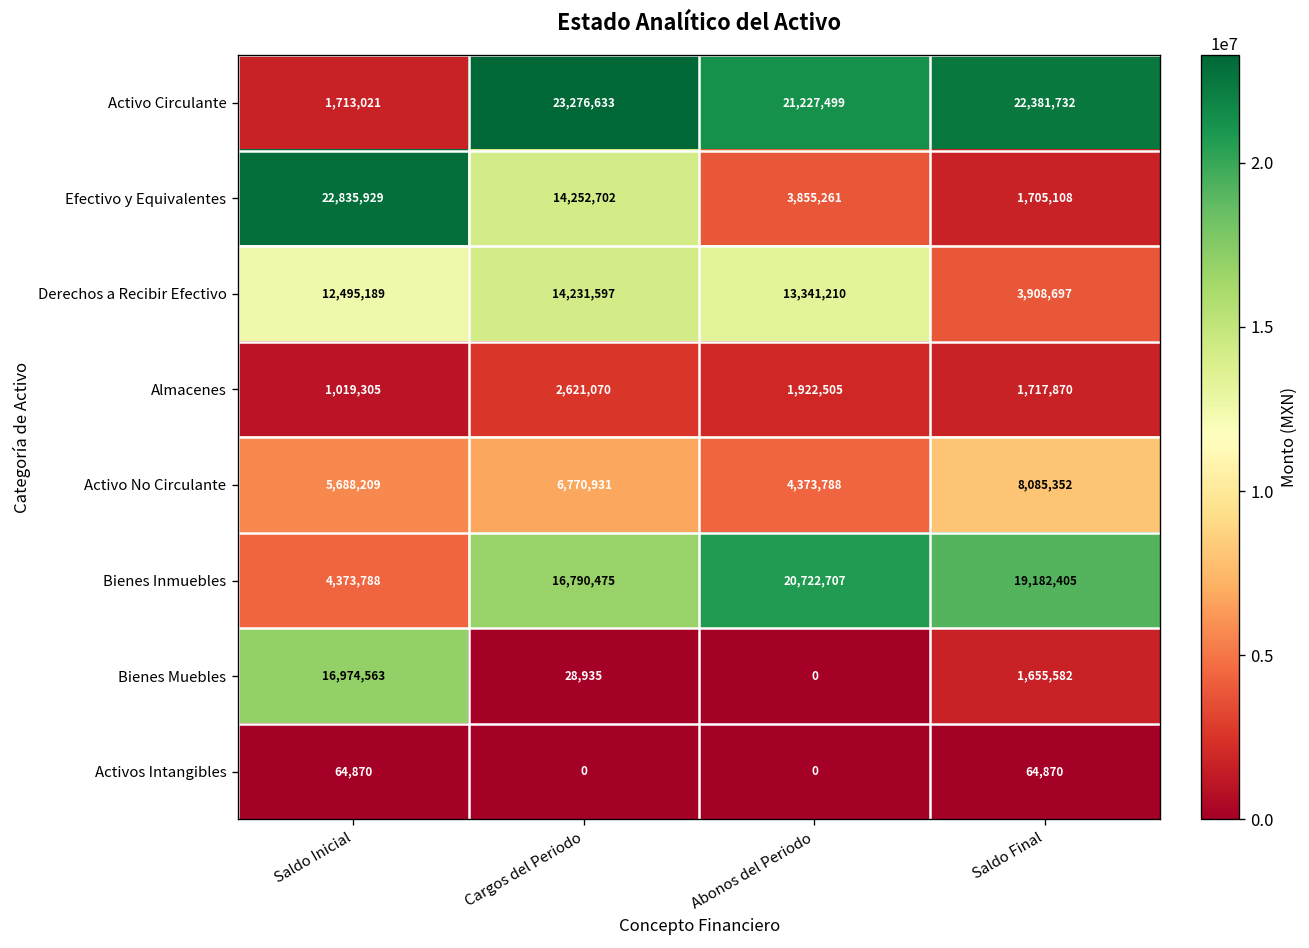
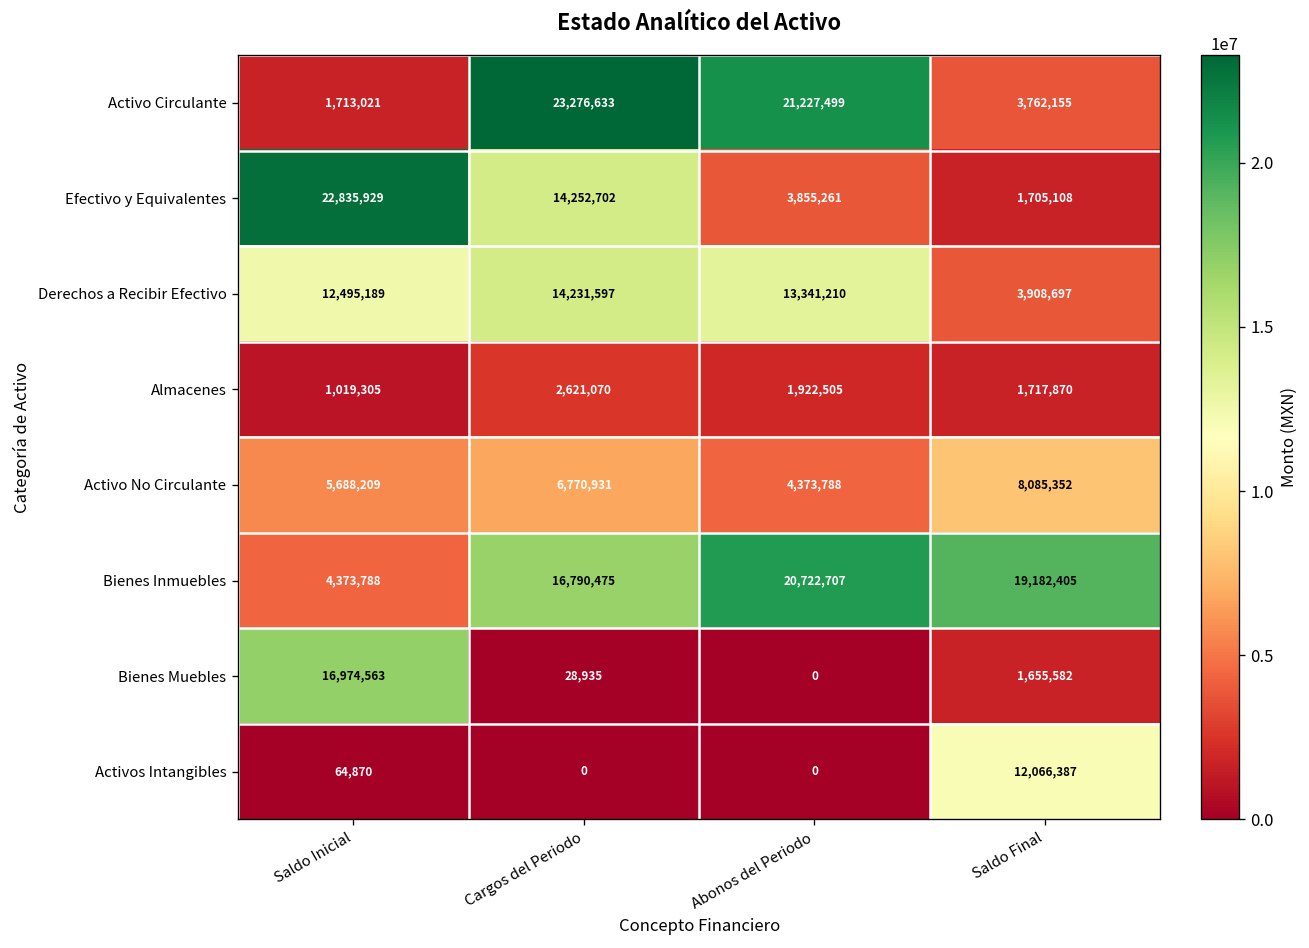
  {
    "Activo Circulante": {
      "Saldo Inicial": "1,713,021",
      "Cargos del Periodo": "23,276,633",
      "Abonos del Periodo": "21,227,499",
-     "Saldo Final": "22,381,732"
+     "Saldo Final": "3,762,155"
    },
    "Efectivo y Equivalentes": {
      "Saldo Inicial": "22,835,929",
      "Cargos del Periodo": "14,252,702",
      "Abonos del Periodo": "3,855,261",
      "Saldo Final": "1,705,108"
    },
    "Derechos a Recibir Efectivo": {
      "Saldo Inicial": "12,495,189",
      "Cargos del Periodo": "14,231,597",
      "Abonos del Periodo": "13,341,210",
      "Saldo Final": "3,908,697"
    },
    "Almacenes": {
      "Saldo Inicial": "1,019,305",
      "Cargos del Periodo": "2,621,070",
      "Abonos del Periodo": "1,922,505",
      "Saldo Final": "1,717,870"
    },
    "Activo No Circulante": {
      "Saldo Inicial": "5,688,209",
      "Cargos del Periodo": "6,770,931",
      "Abonos del Periodo": "4,373,788",
      "Saldo Final": "8,085,352"
    },
    "Bienes Inmuebles": {
      "Saldo Inicial": "4,373,788",
      "Cargos del Periodo": "16,790,475",
      "Abonos del Periodo": "20,722,707",
      "Saldo Final": "19,182,405"
    },
    "Bienes Muebles": {
      "Saldo Inicial": "16,974,563",
      "Cargos del Periodo": "28,935",
      "Abonos del Periodo": "0",
      "Saldo Final": "1,655,582"
    },
    "Activos Intangibles": {
      "Saldo Inicial": "64,870",
      "Cargos del Periodo": "0",
      "Abonos del Periodo": "0",
-     "Saldo Final": "64,870"
+     "Saldo Final": "12,066,387"
    }
  }
